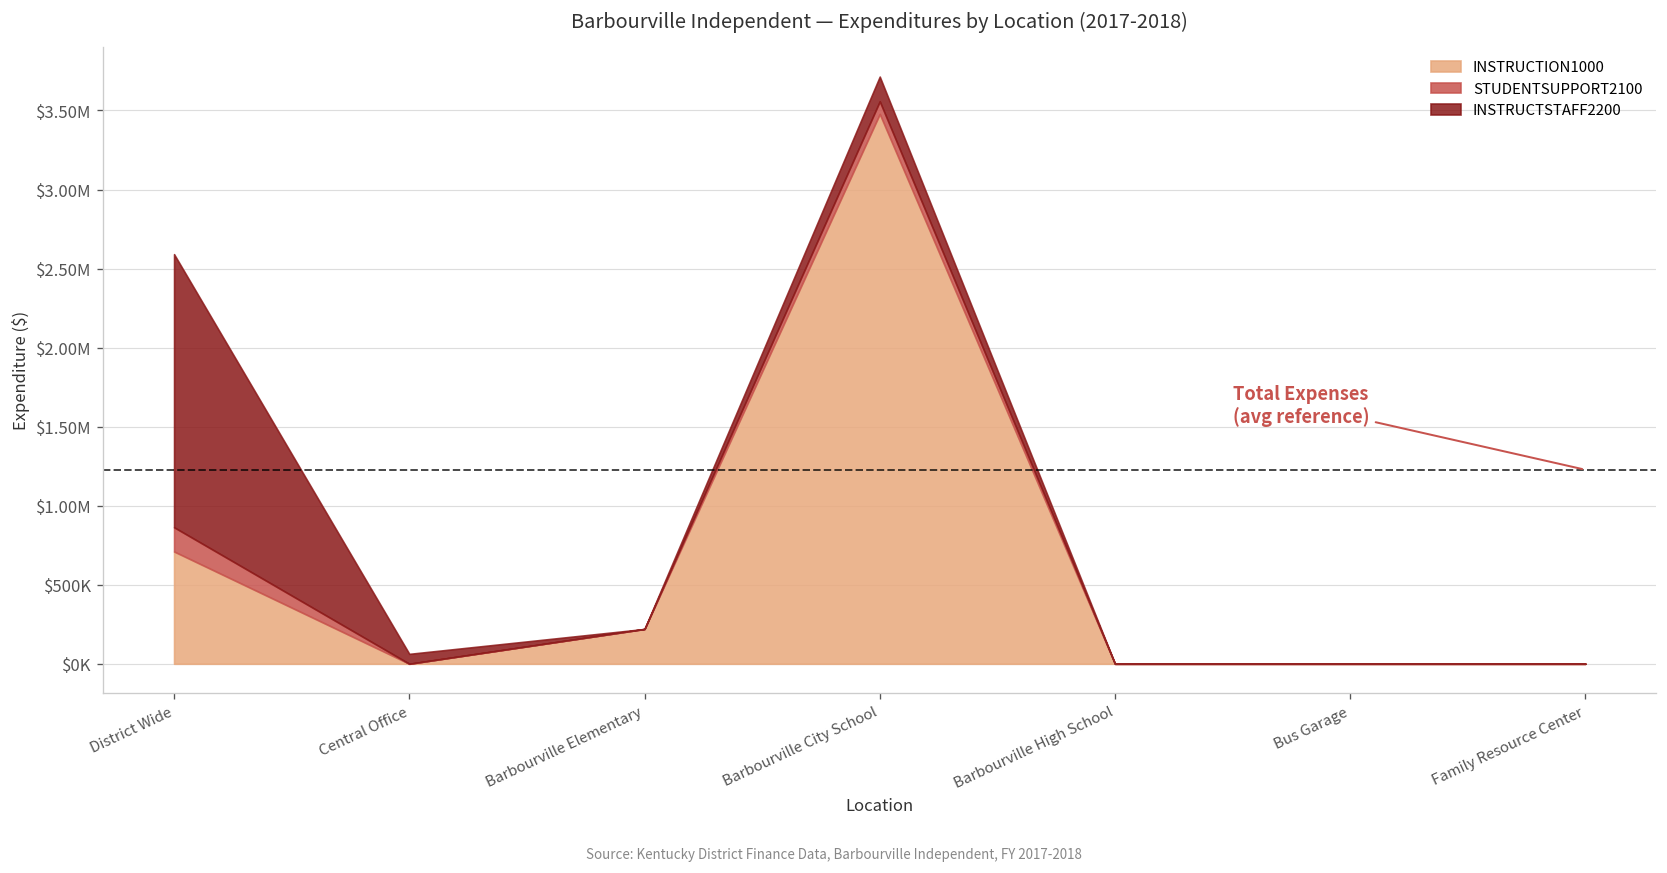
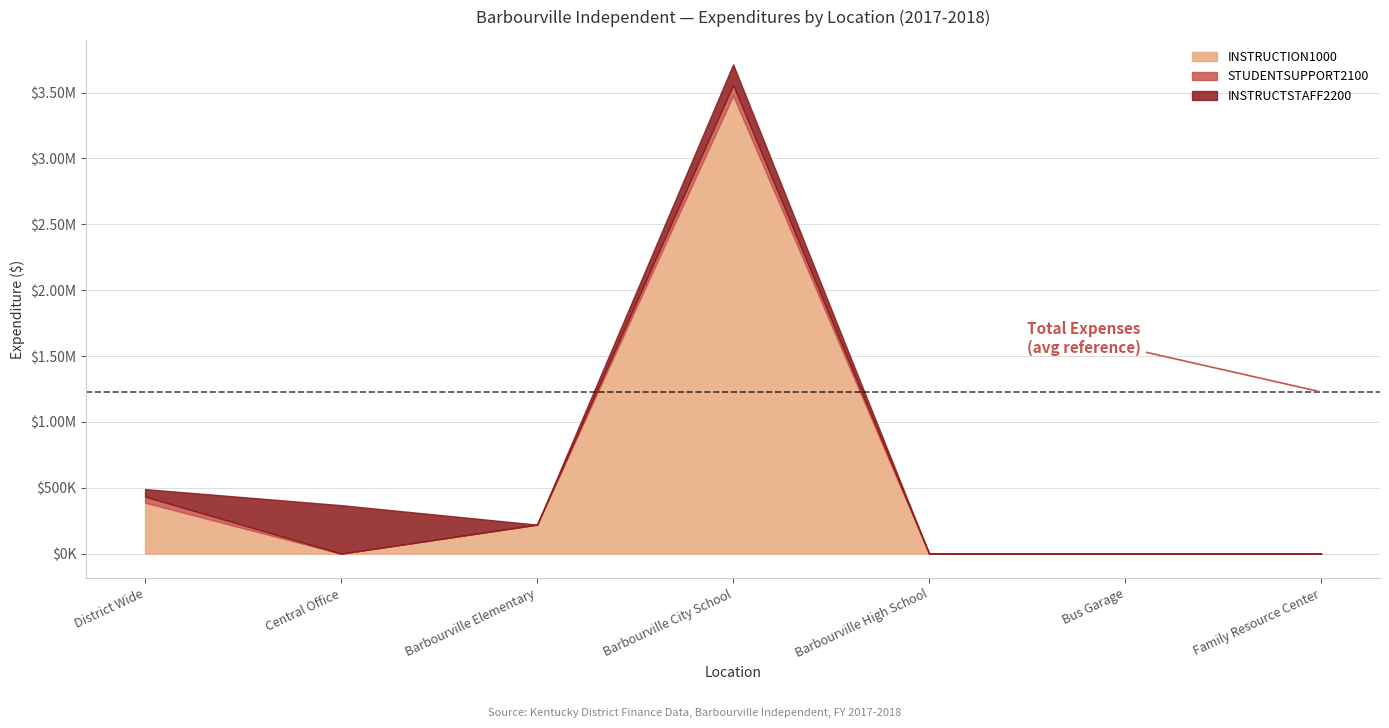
  {
    "INSTRUCTION1000": {
-     "District Wide": "$710000",
+     "District Wide": "$390000",
      "Barbourville City School": "$3480000"
    },
    "STUDENTSUPPORT2100": {
-     "District Wide": "$150000",
+     "District Wide": "$50000",
      "Barbourville City School": "$80000"
    },
    "INSTRUCTSTAFF2200": {
-     "District Wide": "$1730000",
-     "Central Office": "$60000",
+     "District Wide": "$60000",
+     "Central Office": "$370000",
      "Barbourville City School": "$160000"
    }
  }
